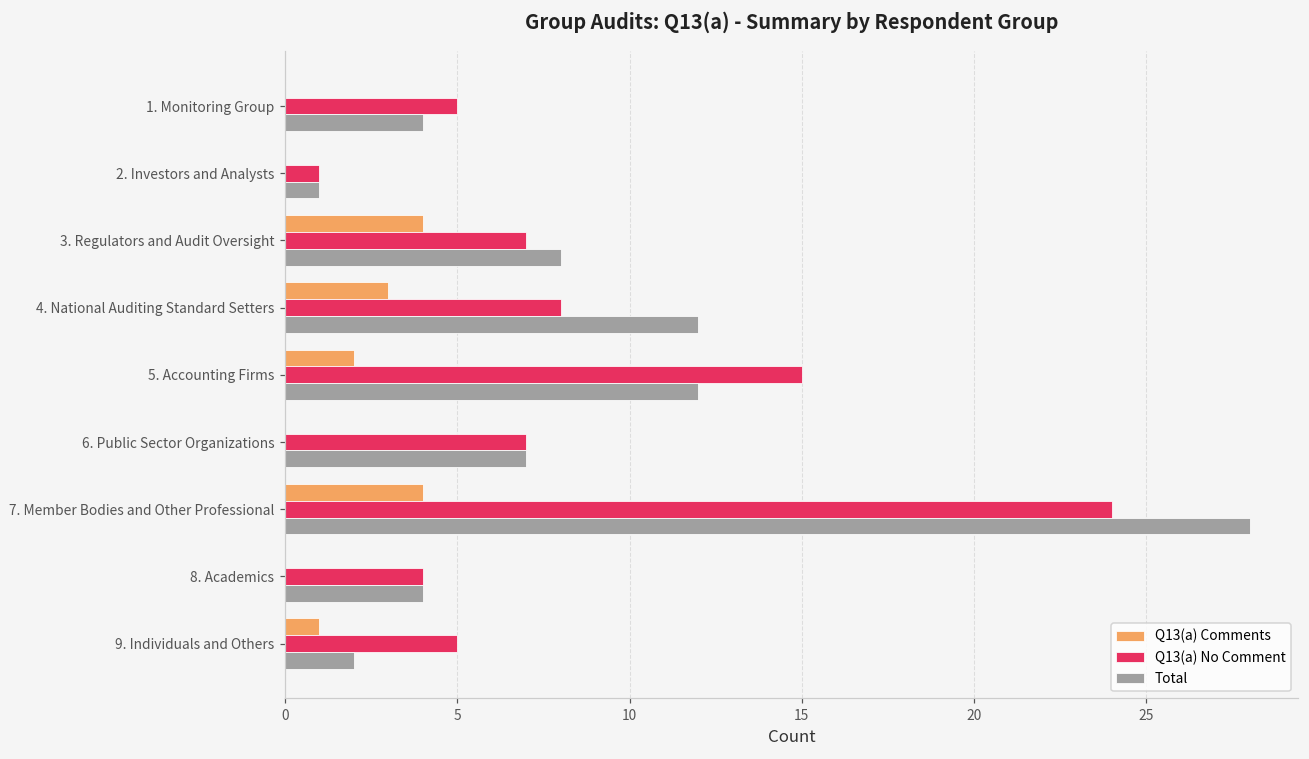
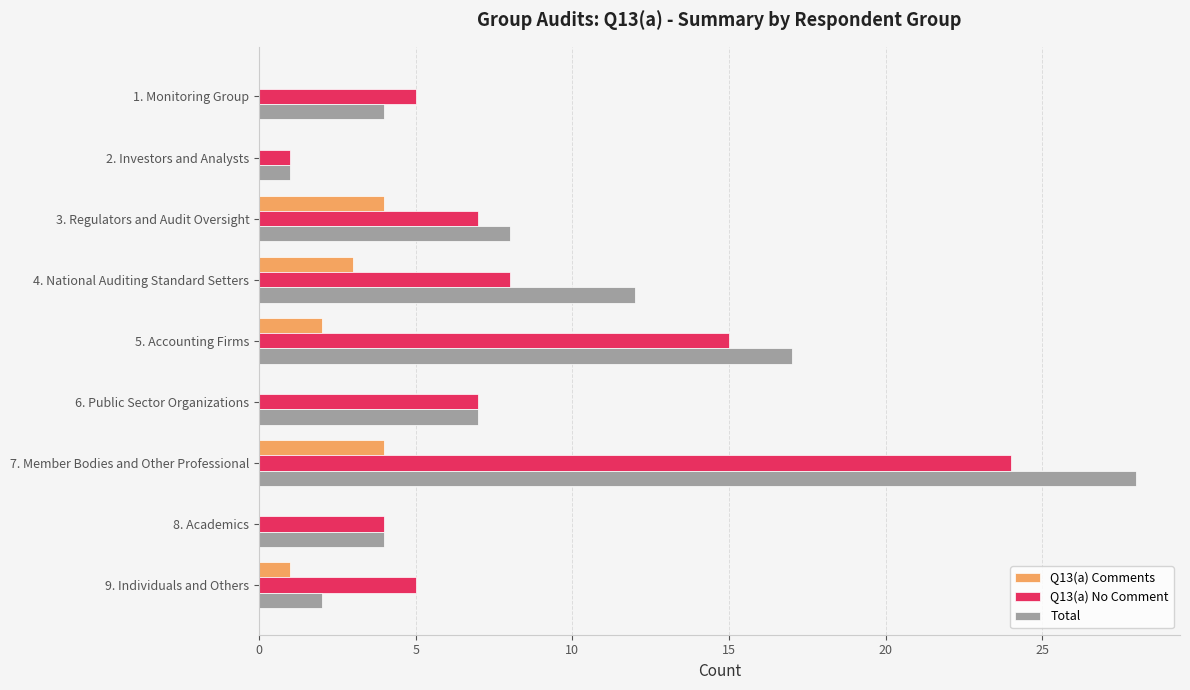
  {
    "Q13(a) Comments": {
      "1. Monitoring Group": 0,
      "2. Investors and Analysts": 0,
      "3. Regulators and Audit Oversight": 4,
      "4. National Auditing Standard Setters": 3,
      "5. Accounting Firms": 2,
      "6. Public Sector Organizations": 0,
      "7. Member Bodies and Other Professional": 4,
      "8. Academics": 0,
      "9. Individuals and Others": 1
    },
    "Q13(a) No Comment": {
      "1. Monitoring Group": 5,
      "2. Investors and Analysts": 1,
      "3. Regulators and Audit Oversight": 7,
      "4. National Auditing Standard Setters": 8,
      "5. Accounting Firms": 15,
      "6. Public Sector Organizations": 7,
      "7. Member Bodies and Other Professional": 24,
      "8. Academics": 4,
      "9. Individuals and Others": 5
    },
    "Total": {
      "1. Monitoring Group": 4,
      "2. Investors and Analysts": 1,
      "3. Regulators and Audit Oversight": 8,
      "4. National Auditing Standard Setters": 12,
-     "5. Accounting Firms": 12,
+     "5. Accounting Firms": 17,
      "6. Public Sector Organizations": 7,
      "7. Member Bodies and Other Professional": 28,
      "8. Academics": 4,
      "9. Individuals and Others": 2
    }
  }
